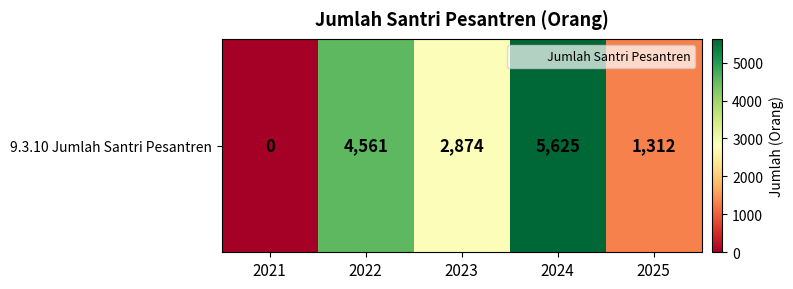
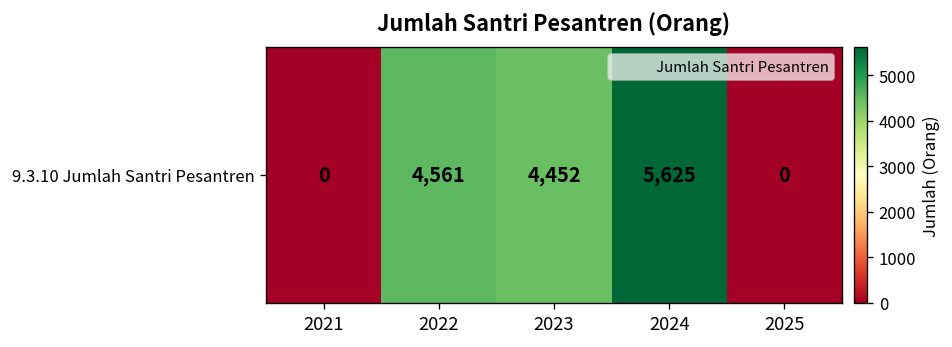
  {
    "9.3.10 Jumlah Santri Pesantren": {
      "2021": "0",
      "2022": "4,561",
-     "2023": "2,874",
+     "2023": "4,452",
      "2024": "5,625",
-     "2025": "1,312"
+     "2025": "0"
    }
  }
